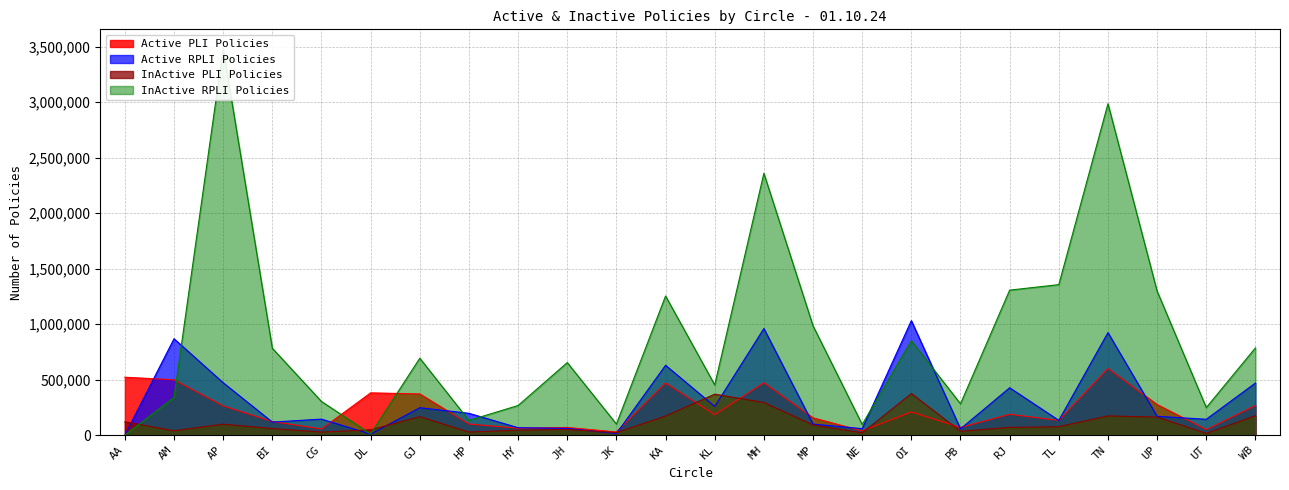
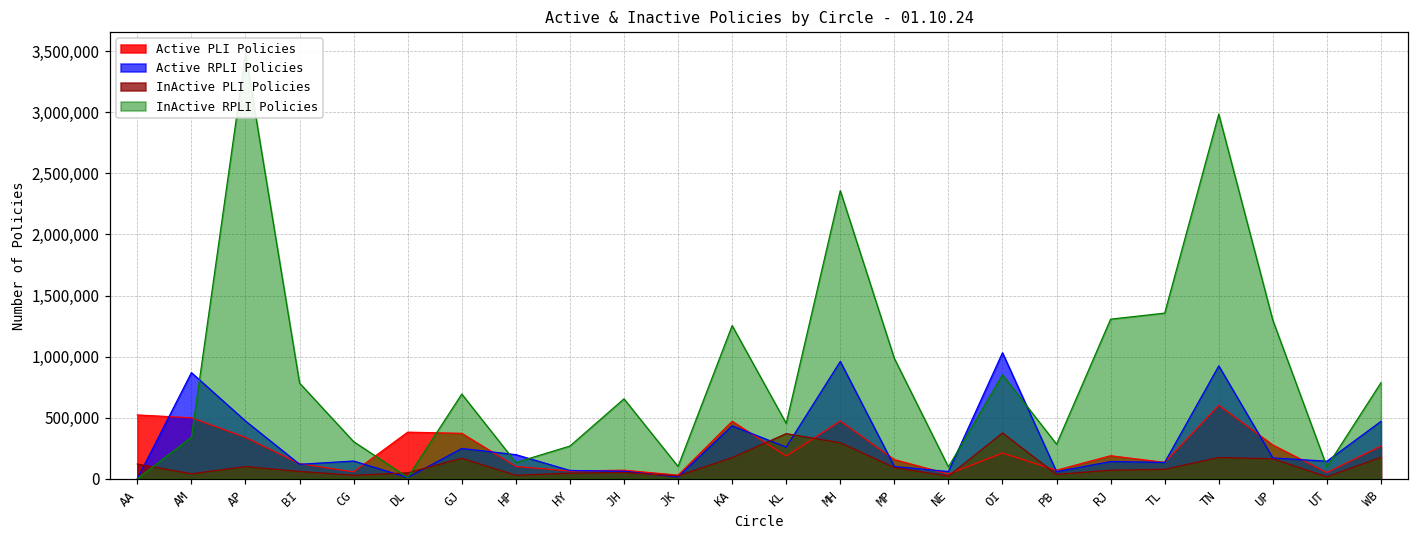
  {
    "Active PLI Policies": {
      "AA": "520,000",
      "AM": "500,000",
-     "AP": "260,000",
+     "AP": "340,000",
      "CG": "60,000",
      "DL": "380,000",
      "GJ": "370,000",
      "HP": "100,000",
      "KA": "470,000",
      "KL": "180,000",
      "MH": "470,000",
      "MP": "160,000",
      "OI": "210,000",
      "RJ": "190,000",
      "TN": "600,000",
      "UP": "280,000",
      "UT": "50,000",
      "WB": "270,000"
    },
    "Active RPLI Policies": {
      "AM": "870,000",
      "AP": "470,000",
      "CG": "140,000",
      "GJ": "250,000",
      "HP": "200,000",
-     "KA": "630,000",
+     "KA": "430,000",
      "KL": "260,000",
      "MH": "960,000",
      "OI": "1,030,000",
-     "RJ": "430,000",
+     "RJ": "140,000",
      "TN": "920,000",
      "UT": "140,000",
      "WB": "470,000"
    },
    "InActive PLI Policies": {
      "AA": "120,000",
      "AM": "40,000",
      "AP": "100,000",
      "BI": "60,000",
      "CG": "30,000",
      "DL": "50,000",
      "GJ": "170,000",
      "HP": "30,000",
      "KA": "170,000",
      "KL": "370,000",
      "MH": "290,000",
      "OI": "370,000",
      "RJ": "70,000",
      "TL": "80,000",
      "TN": "170,000",
      "UT": "20,000",
      "WB": "170,000"
    },
    "InActive RPLI Policies": {
      "AM": "340,000",
      "BI": "780,000",
      "CG": "300,000",
      "GJ": "690,000",
      "HP": "130,000",
      "HY": "270,000",
      "JH": "650,000",
      "JK": "100,000",
      "KA": "1,250,000",
      "KL": "450,000",
      "MH": "2,360,000",
      "MP": "980,000",
      "NE": "100,000",
      "OI": "850,000",
      "PB": "280,000",
      "RJ": "1,310,000",
      "TL": "1,360,000",
      "TN": "2,990,000",
      "UP": "1,300,000",
-     "UT": "250,000",
+     "UT": "100,000",
      "WB": "790,000"
    }
  }
